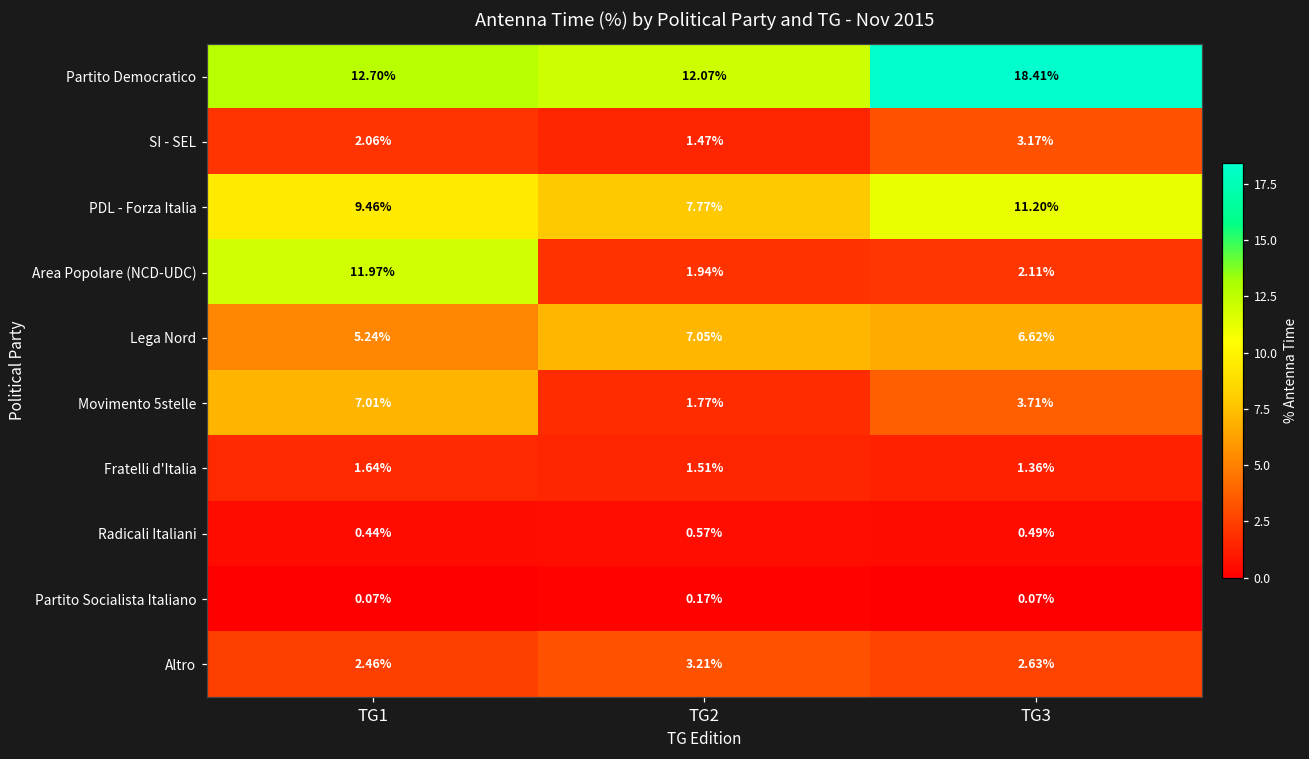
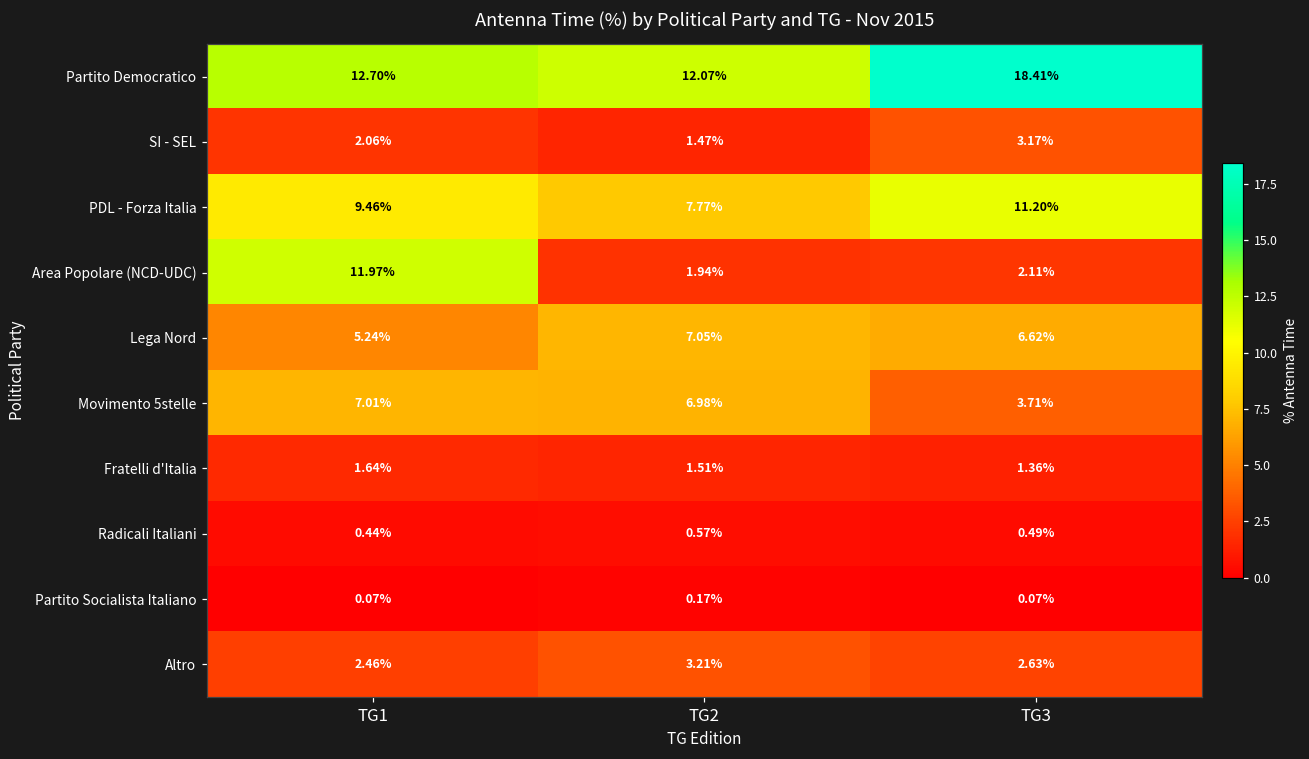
  {
    "Partito Democratico": {
      "TG1": "12.70%",
      "TG2": "12.07%",
      "TG3": "18.41%"
    },
    "SI - SEL": {
      "TG1": "2.06%",
      "TG2": "1.47%",
      "TG3": "3.17%"
    },
    "PDL - Forza Italia": {
      "TG1": "9.46%",
      "TG2": "7.77%",
      "TG3": "11.20%"
    },
    "Area Popolare (NCD-UDC)": {
      "TG1": "11.97%",
      "TG2": "1.94%",
      "TG3": "2.11%"
    },
    "Lega Nord": {
      "TG1": "5.24%",
      "TG2": "7.05%",
      "TG3": "6.62%"
    },
    "Movimento 5stelle": {
      "TG1": "7.01%",
-     "TG2": "1.77%",
+     "TG2": "6.98%",
      "TG3": "3.71%"
    },
    "Fratelli d'Italia": {
      "TG1": "1.64%",
      "TG2": "1.51%",
      "TG3": "1.36%"
    },
    "Radicali Italiani": {
      "TG1": "0.44%",
      "TG2": "0.57%",
      "TG3": "0.49%"
    },
    "Partito Socialista Italiano": {
      "TG1": "0.07%",
      "TG2": "0.17%",
      "TG3": "0.07%"
    },
    "Altro": {
      "TG1": "2.46%",
      "TG2": "3.21%",
      "TG3": "2.63%"
    }
  }
